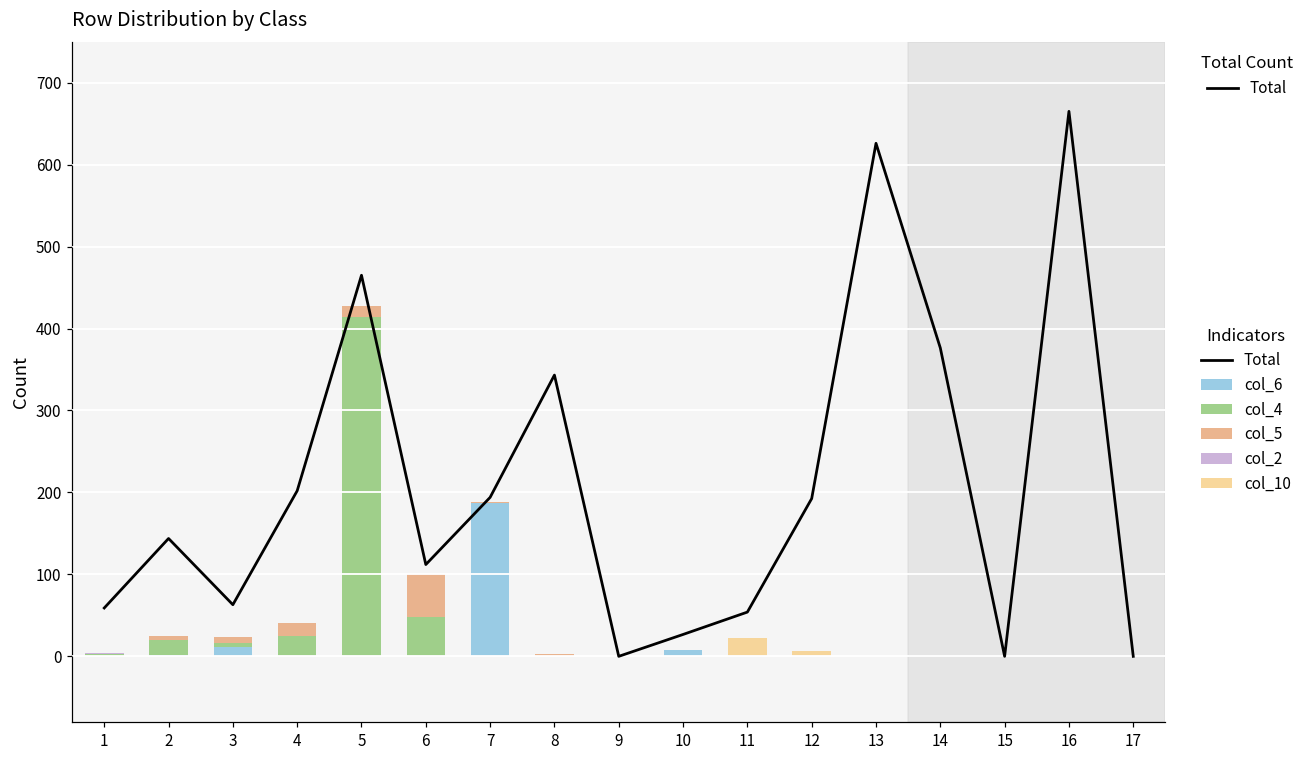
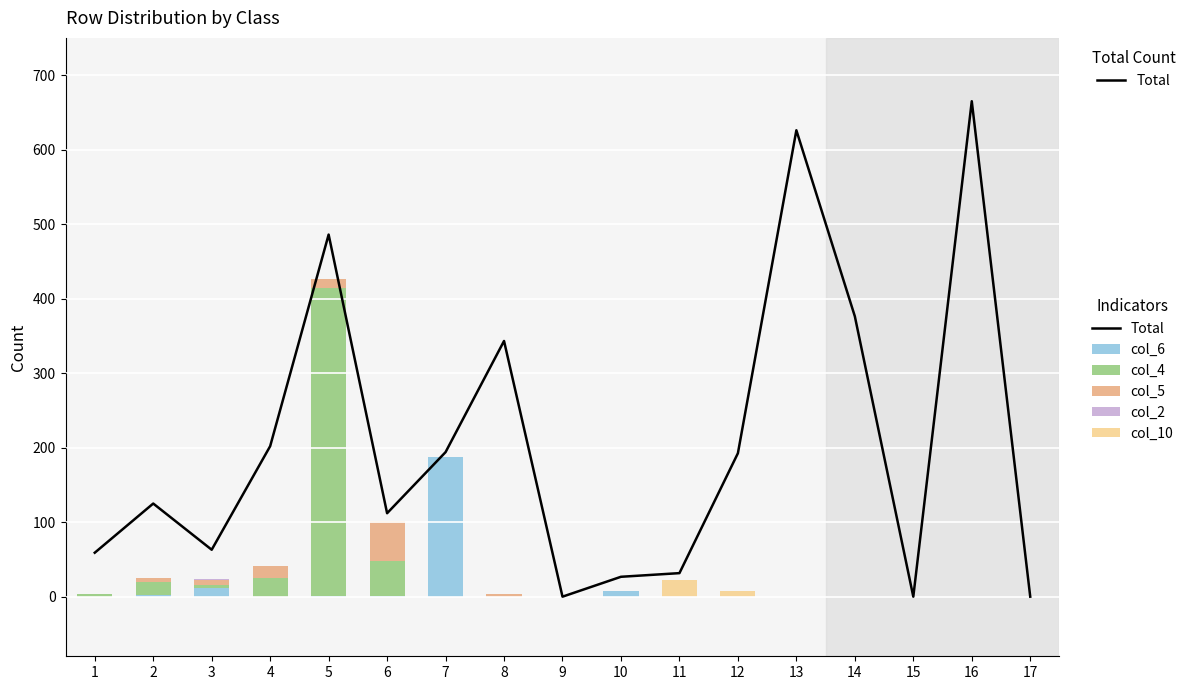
  {
    "Total": {
      "1": 60,
-     "2": 140,
+     "2": 130,
      "3": 60,
      "4": 200,
-     "5": 470,
+     "5": 490,
      "6": 110,
      "7": 190,
      "8": 340,
      "9": 0,
      "10": 30,
-     "11": 50,
+     "11": 30,
      "12": 190,
      "13": 630,
      "14": 380,
      "15": 0,
      "16": 670,
      "17": 0
    }
  }
